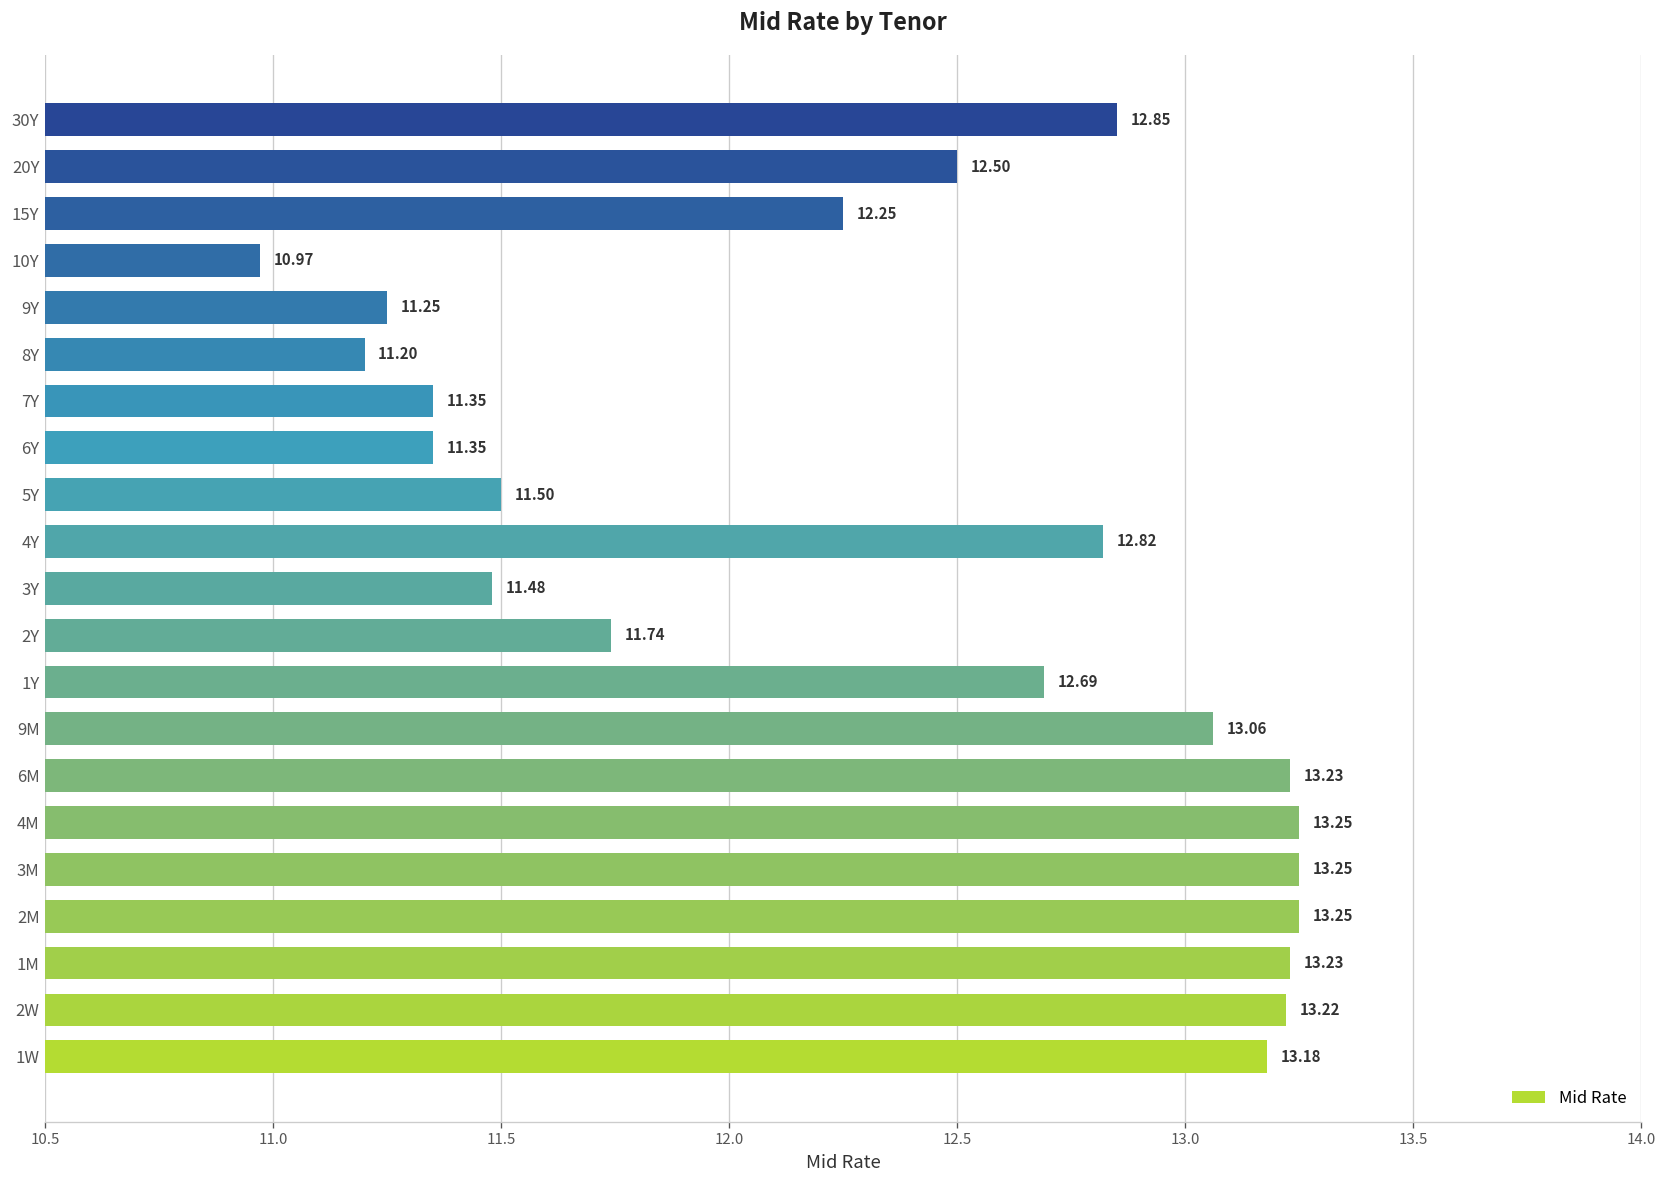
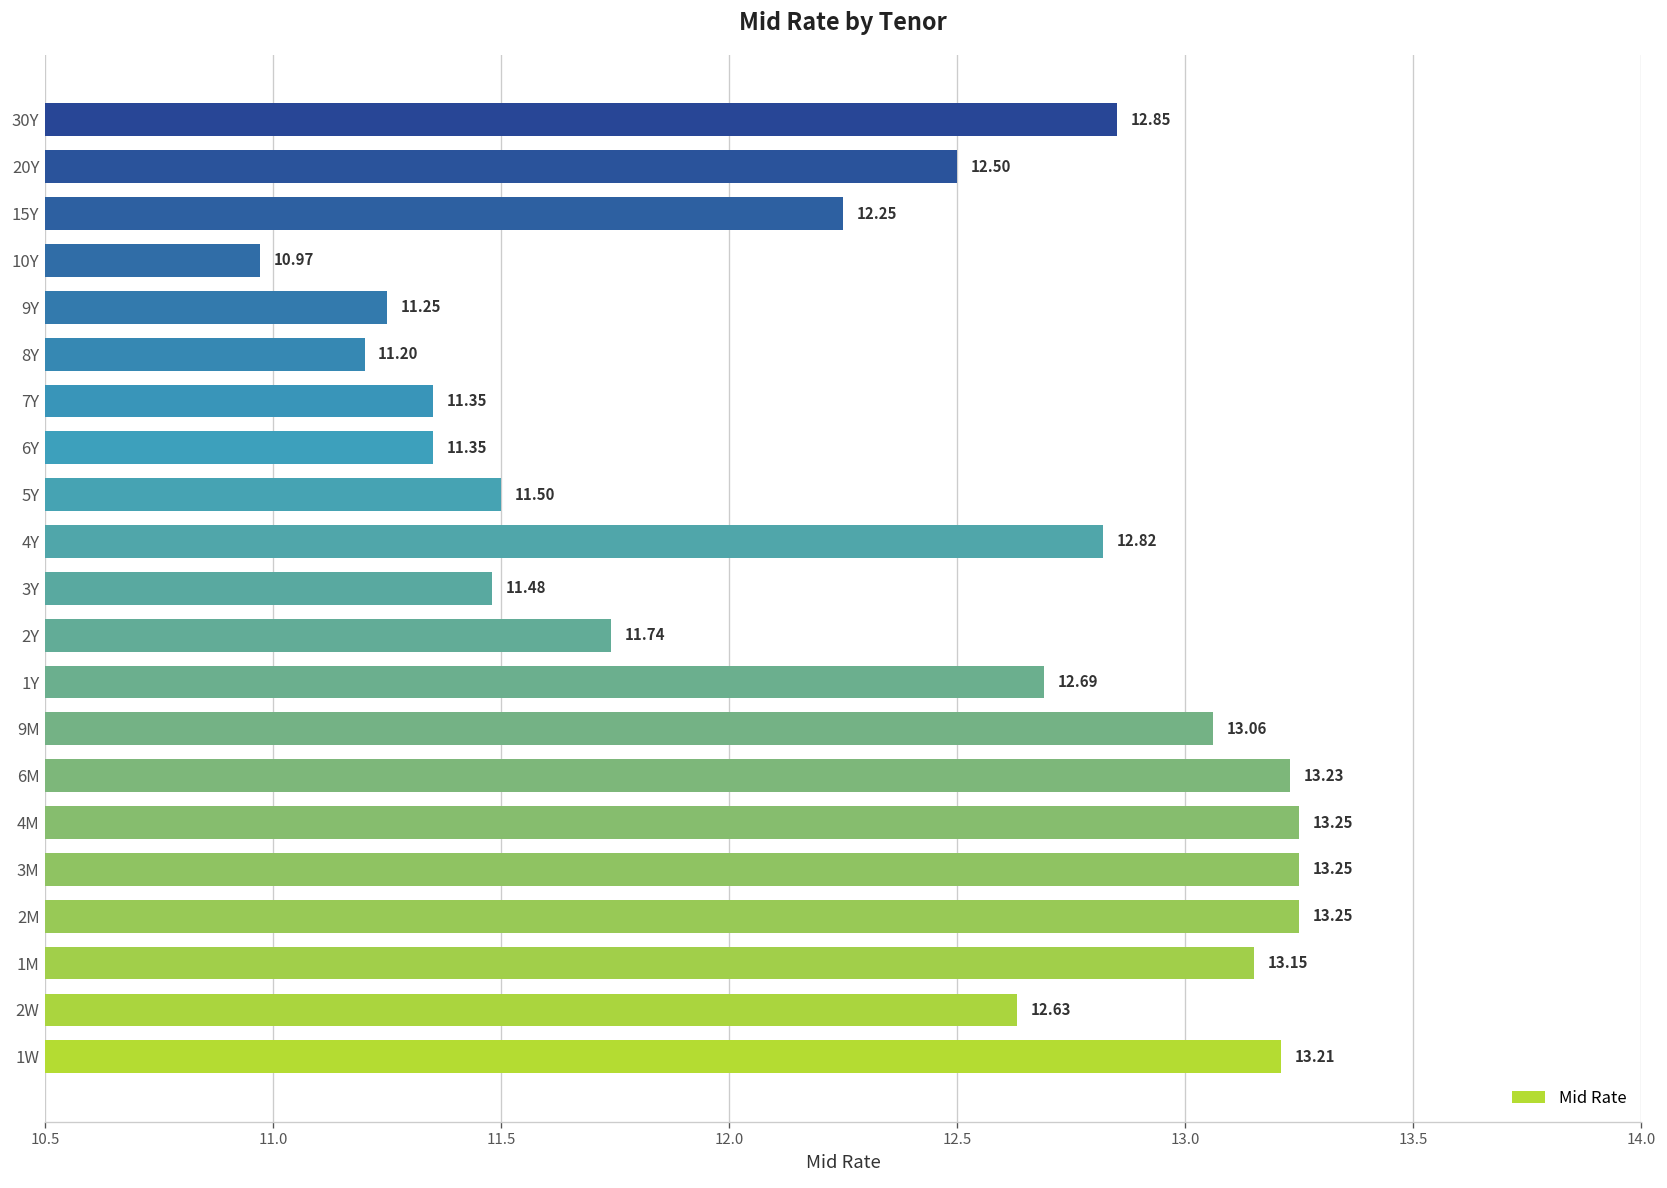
  {
    "30Y": 12.85,
    "20Y": 12.50,
    "15Y": 12.25,
    "10Y": 10.97,
    "9Y": 11.25,
    "8Y": 11.20,
    "7Y": 11.35,
    "6Y": 11.35,
    "5Y": 11.50,
    "4Y": 12.82,
    "3Y": 11.48,
    "2Y": 11.74,
    "1Y": 12.69,
    "9M": 13.06,
    "6M": 13.23,
    "4M": 13.25,
    "3M": 13.25,
    "2M": 13.25,
-   "1M": 13.23,
-   "2W": 13.22,
-   "1W": 13.18
+   "1M": 13.15,
+   "2W": 12.63,
+   "1W": 13.21
  }
